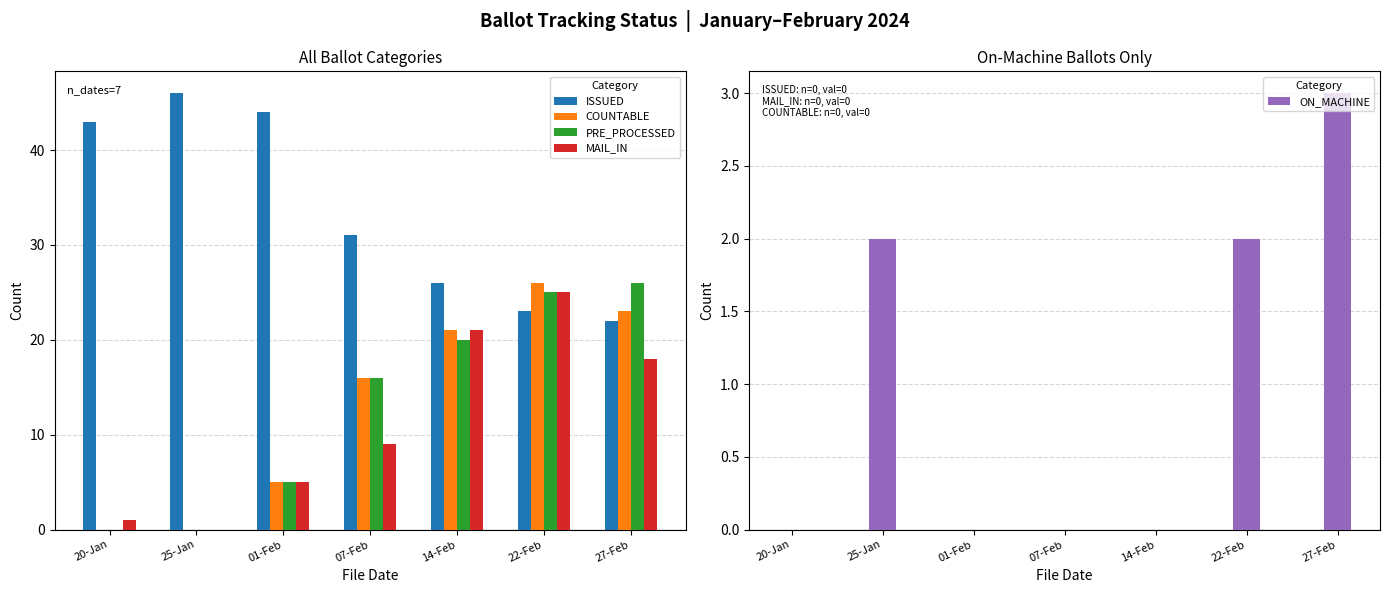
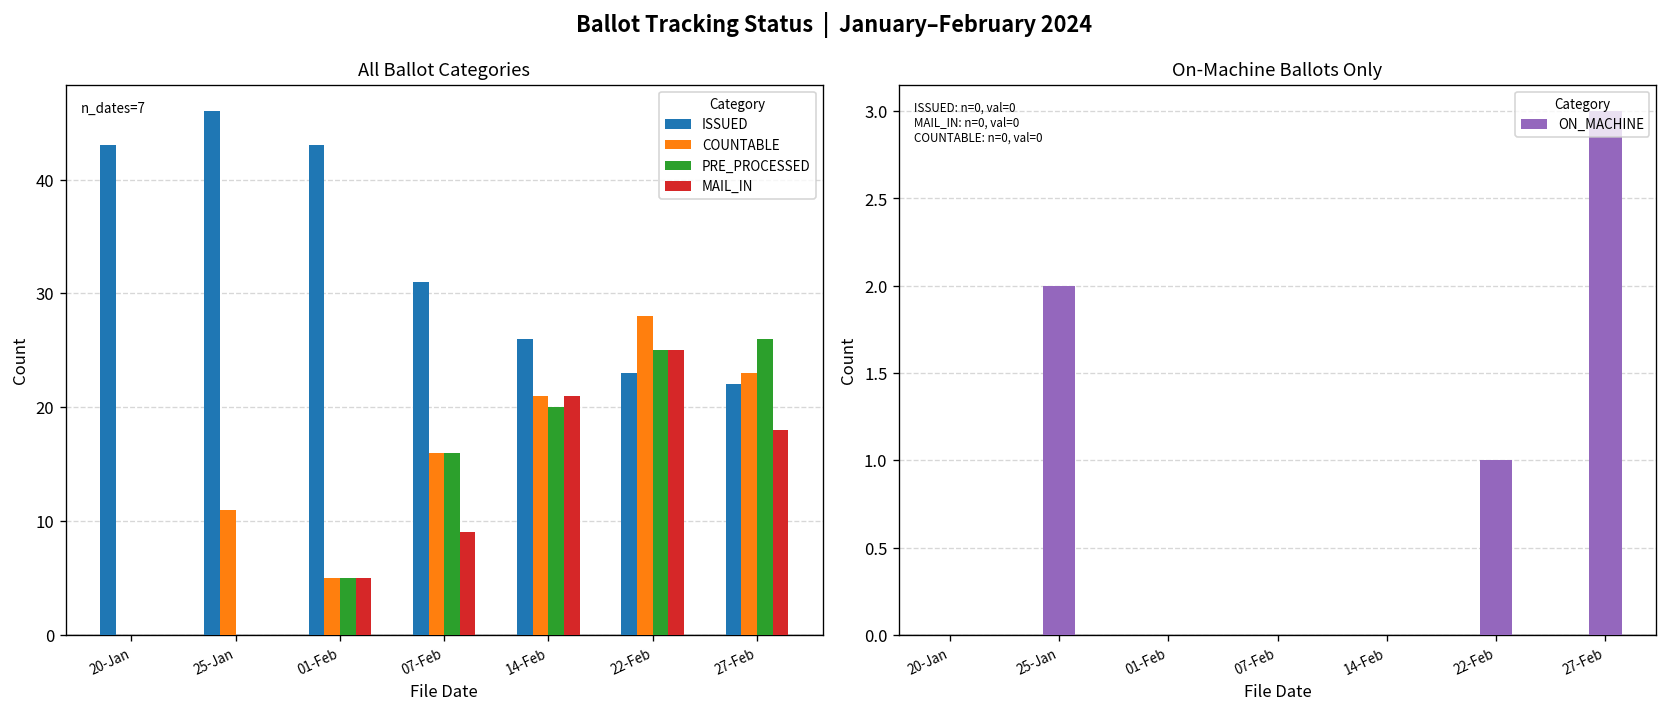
  {
    "All Ballot Categories": {
      "ISSUED": {
        "20-Jan": 43,
        "25-Jan": 46,
-       "01-Feb": 44,
+       "01-Feb": 43,
        "07-Feb": 31,
        "14-Feb": 26,
        "22-Feb": 23,
        "27-Feb": 22
      },
      "COUNTABLE": {
        "20-Jan": 0,
-       "25-Jan": 0,
+       "25-Jan": 11,
        "01-Feb": 5,
        "07-Feb": 16,
        "14-Feb": 21,
-       "22-Feb": 26,
+       "22-Feb": 28,
        "27-Feb": 23
      },
      "PRE_PROCESSED": {
        "20-Jan": 0,
        "25-Jan": 0,
        "01-Feb": 5,
        "07-Feb": 16,
        "14-Feb": 20,
        "22-Feb": 25,
        "27-Feb": 26
      },
      "MAIL_IN": {
-       "20-Jan": 1,
+       "20-Jan": 0,
        "25-Jan": 0,
        "01-Feb": 5,
        "07-Feb": 9,
        "14-Feb": 21,
        "22-Feb": 25,
        "27-Feb": 18
      }
    },
    "On-Machine Ballots Only": {
      "20-Jan": 0,
      "25-Jan": 2,
      "01-Feb": 0,
      "07-Feb": 0,
      "14-Feb": 0,
-     "22-Feb": 2
+     "22-Feb": 1
    }
  }
